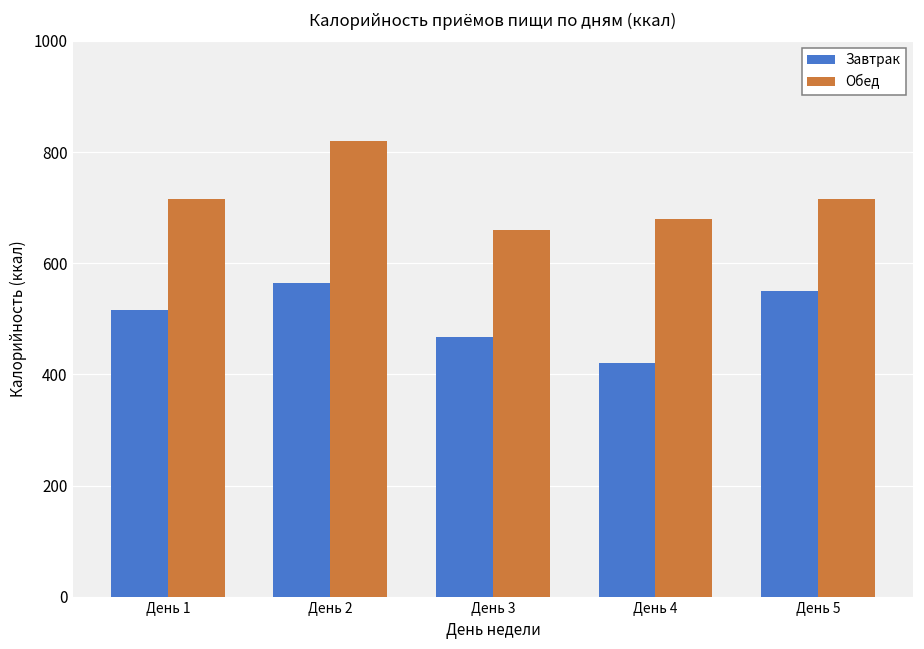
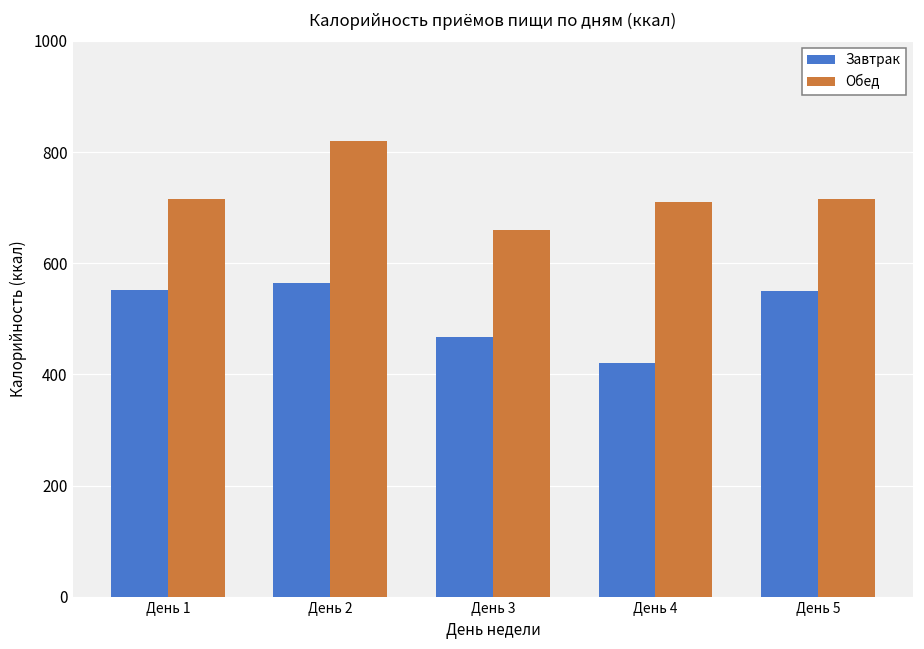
  {
    "Завтрак": {
-     "День 1": 520,
+     "День 1": 550,
      "День 2": 570,
      "День 3": 470,
      "День 4": 420,
      "День 5": 550
    },
    "Обед": {
      "День 1": 720,
      "День 2": 820,
      "День 3": 660,
-     "День 4": 680,
+     "День 4": 710,
      "День 5": 720
    }
  }
